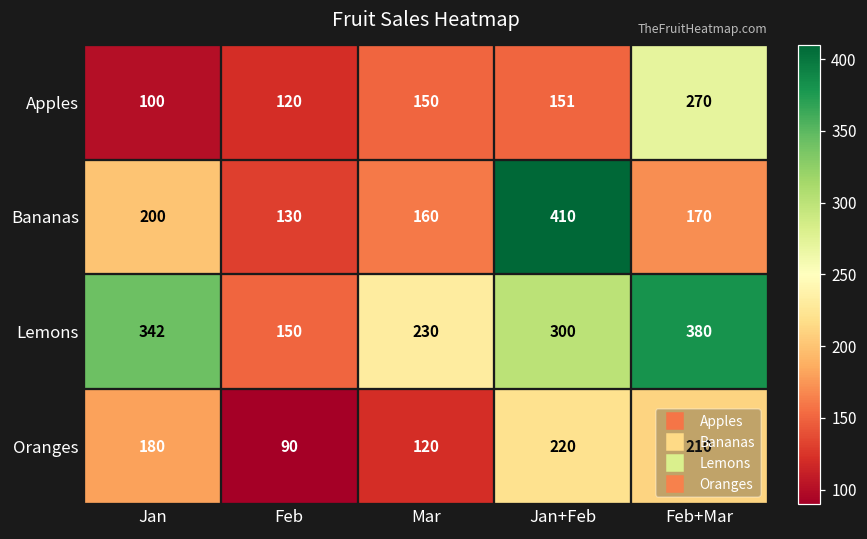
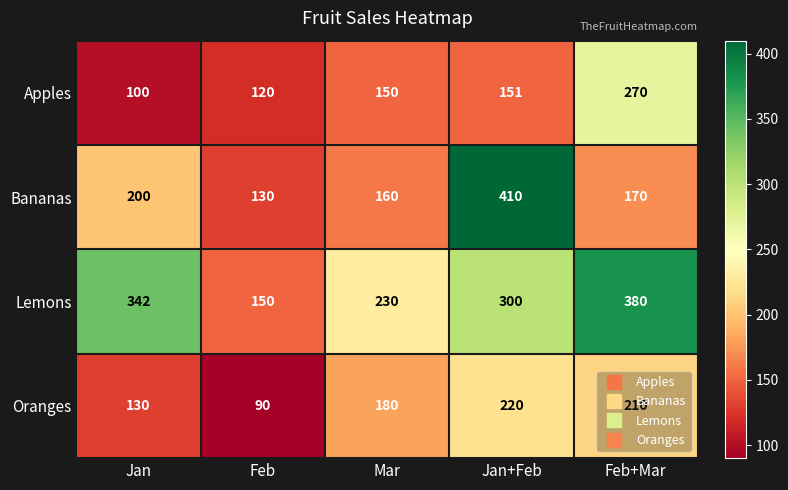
  {
    "Apples": {
      "Jan": 100,
      "Feb": 120,
      "Mar": 150,
      "Jan+Feb": 151,
      "Feb+Mar": 270
    },
    "Bananas": {
      "Jan": 200,
      "Feb": 130,
      "Mar": 160,
      "Jan+Feb": 410,
      "Feb+Mar": 170
    },
    "Lemons": {
      "Jan": 342,
      "Feb": 150,
      "Mar": 230,
      "Jan+Feb": 300,
      "Feb+Mar": 380
    },
    "Oranges": {
-     "Jan": 180,
+     "Jan": 130,
      "Feb": 90,
-     "Mar": 120,
+     "Mar": 180,
      "Jan+Feb": 220
    }
  }
